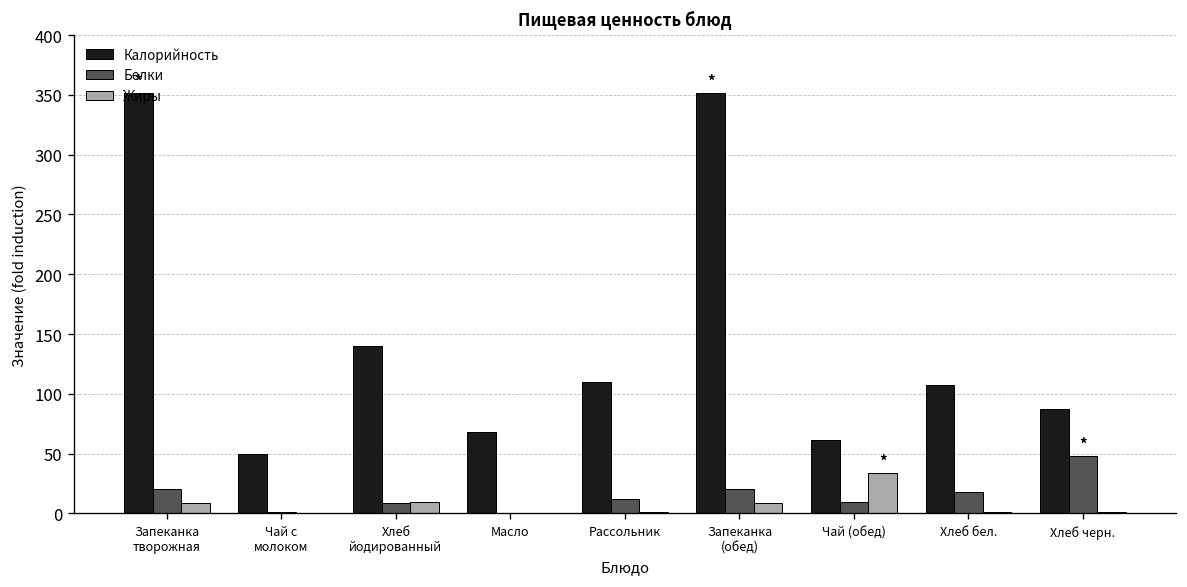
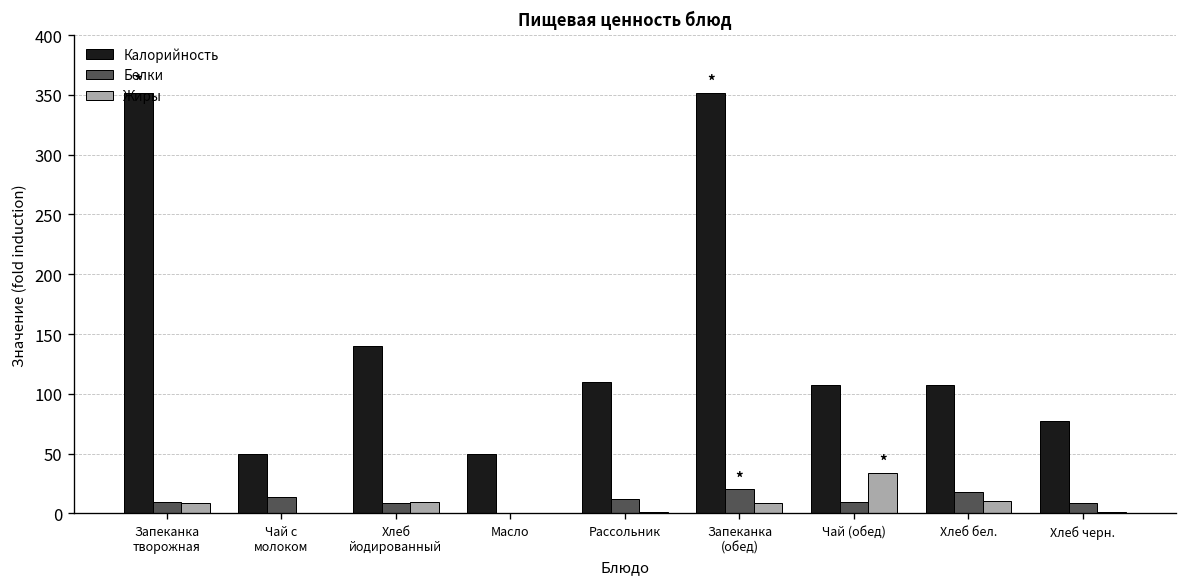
  {
    "Калорийность": {
      "Запеканка творожная": 350,
      "Чай с молоком": 50,
      "Хлеб йодированный": 140,
-     "Масло": 70,
+     "Масло": 50,
      "Рассольник": 110,
      "Запеканка (обед)": 350,
-     "Чай (обед)": 60,
+     "Чай (обед)": 110,
      "Хлеб бел.": 110,
-     "Хлеб черн.": 90
+     "Хлеб черн.": 80
    },
    "Белки": {
-     "Запеканка творожная": 20,
-     "Чай с молоком": 0,
+     "Запеканка творожная": 10,
+     "Чай с молоком": 10,
      "Хлеб йодированный": 10,
      "Рассольник": 10,
      "Запеканка (обед)": 20,
      "Чай (обед)": 10,
      "Хлеб бел.": 20,
-     "Хлеб черн.": 50
+     "Хлеб черн.": 10
    },
    "Жиры": {
      "Запеканка творожная": 10,
      "Хлеб йодированный": 10,
      "Запеканка (обед)": 10,
      "Чай (обед)": 30,
-     "Хлеб бел.": 0
+     "Хлеб бел.": 10
    }
  }
